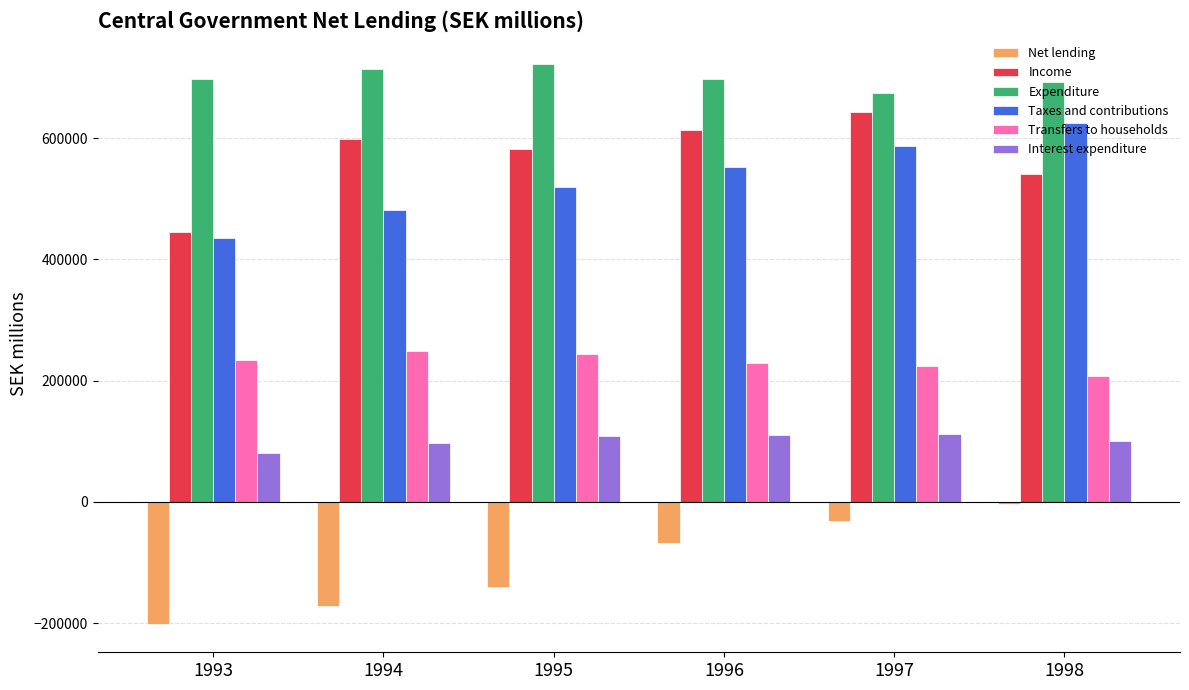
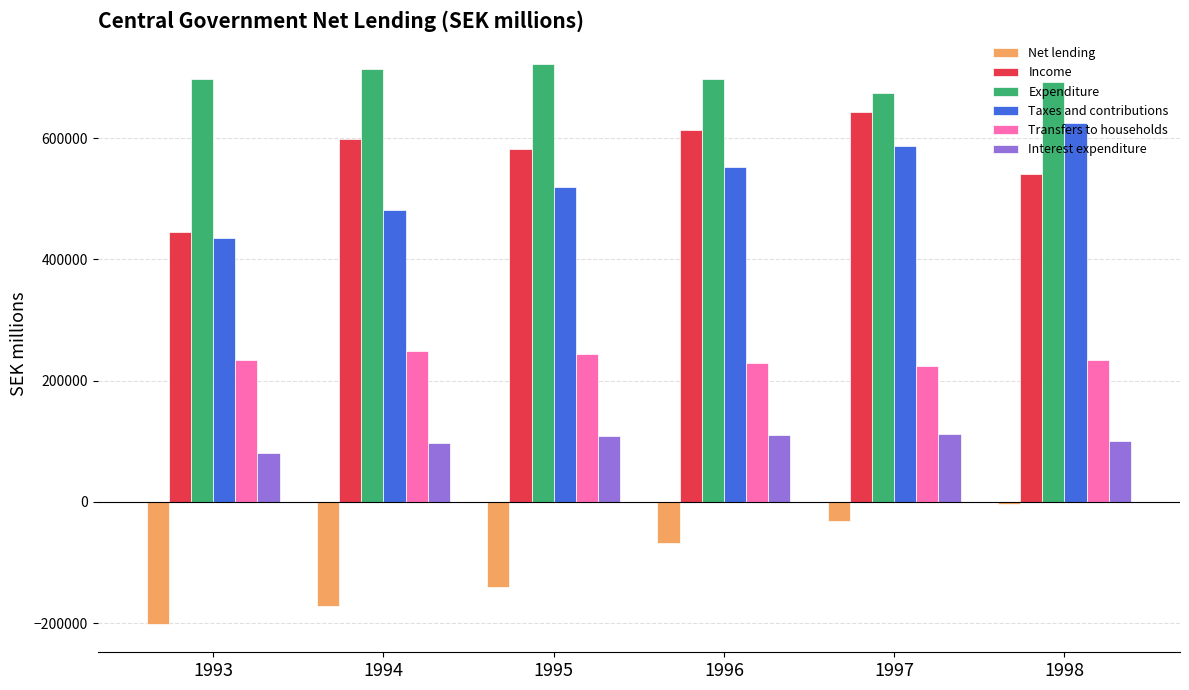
  {
    "Net lending": {
      "1993": -200000,
      "1994": -170000,
      "1995": -140000,
      "1996": -70000,
      "1997": -30000
    },
    "Income": {
      "1993": 440000,
      "1994": 600000,
      "1995": 580000,
      "1996": 610000,
      "1997": 640000,
      "1998": 540000
    },
    "Expenditure": {
      "1993": 700000,
      "1994": 710000,
      "1995": 720000,
      "1996": 700000,
      "1997": 670000,
      "1998": 690000
    },
    "Taxes and contributions": {
      "1993": 440000,
      "1994": 480000,
      "1995": 520000,
      "1996": 550000,
      "1997": 590000,
      "1998": 630000
    },
    "Transfers to households": {
      "1993": 230000,
      "1994": 250000,
      "1995": 240000,
      "1996": 230000,
      "1997": 220000,
-     "1998": 210000
+     "1998": 230000
    },
    "Interest expenditure": {
      "1993": 80000,
      "1994": 100000,
      "1995": 110000,
      "1996": 110000,
      "1997": 110000,
      "1998": 100000
    }
  }
